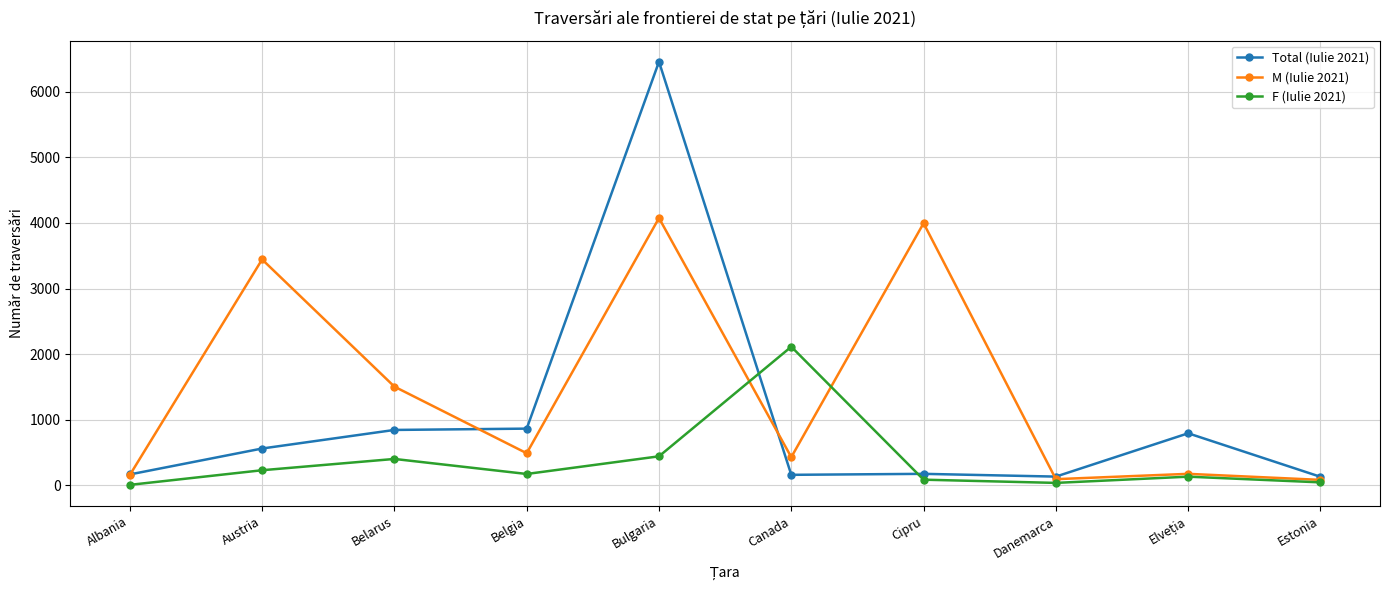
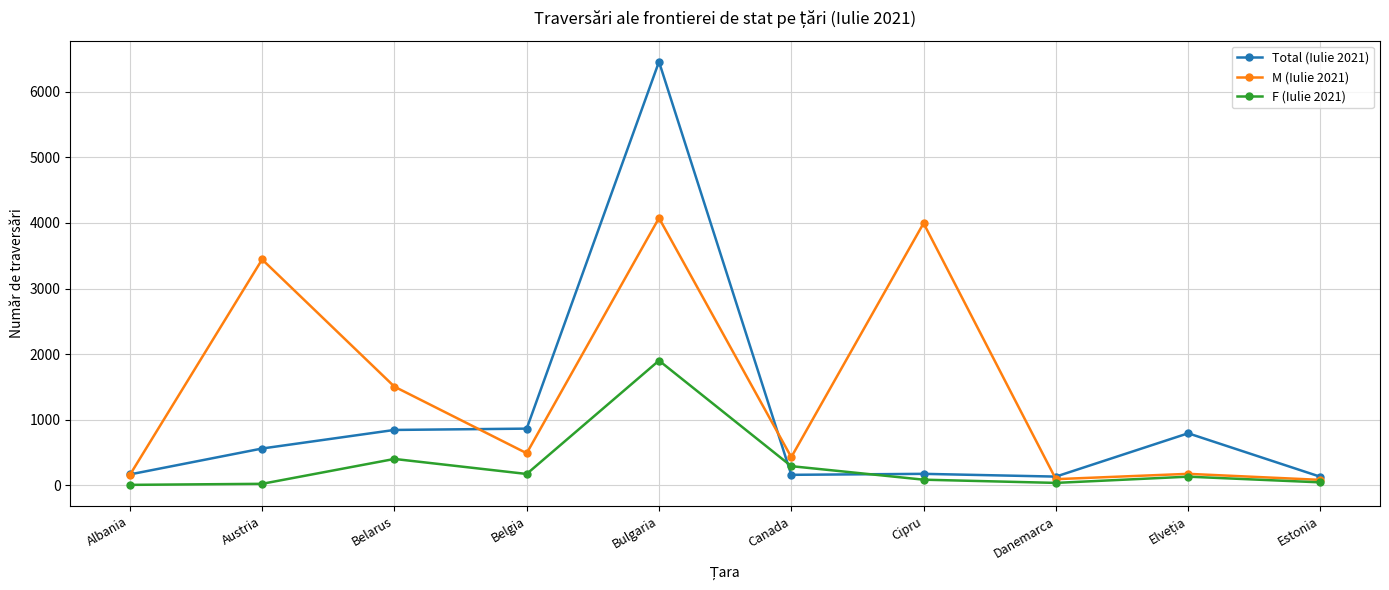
  {
    "Total (Iulie 2021)": {
      "Austria": 600,
      "Belarus": 800,
      "Belgia": 900,
      "Bulgaria": 6500,
      "Canada": 200,
      "Cipru": 200,
      "Danemarca": 100,
      "Elveția": 800,
      "Estonia": 100
    },
    "M (Iulie 2021)": {
      "Austria": 3400,
      "Belarus": 1500,
      "Belgia": 500,
      "Bulgaria": 4100,
      "Canada": 400,
      "Cipru": 4000,
      "Danemarca": 100,
      "Elveția": 200
    },
    "F (Iulie 2021)": {
      "Albania": 0,
-     "Austria": 200,
+     "Austria": 0,
      "Belarus": 400,
      "Belgia": 200,
-     "Bulgaria": 400,
-     "Canada": 2100,
+     "Bulgaria": 1900,
+     "Canada": 300,
      "Cipru": 100,
      "Danemarca": 0,
      "Elveția": 100
    }
  }
